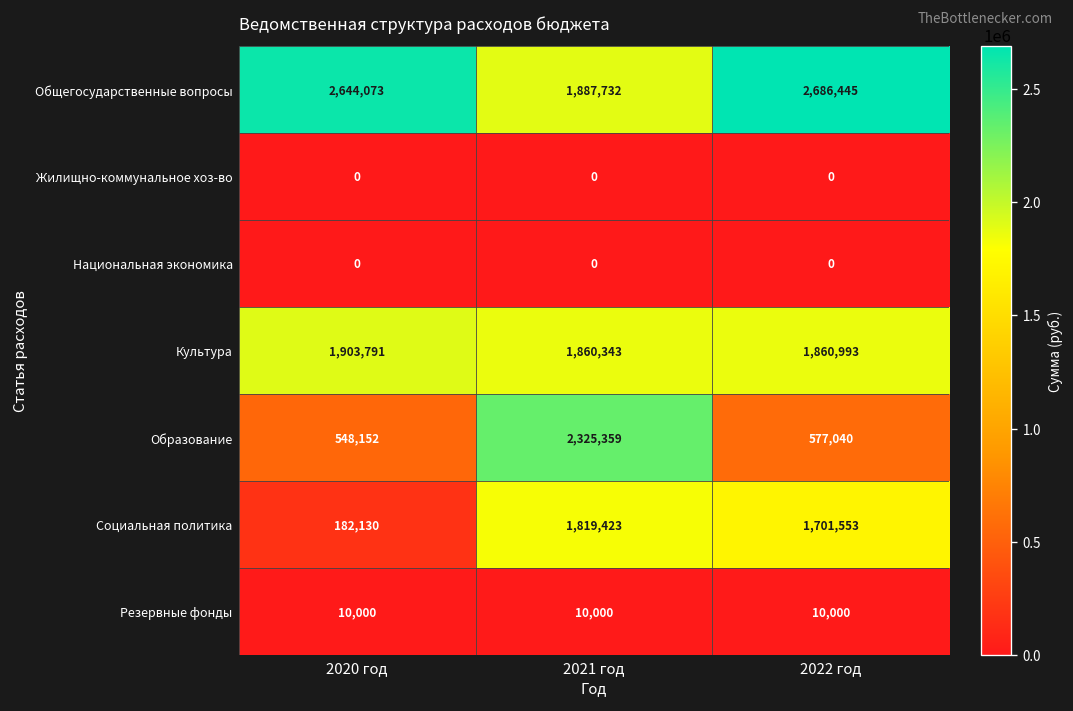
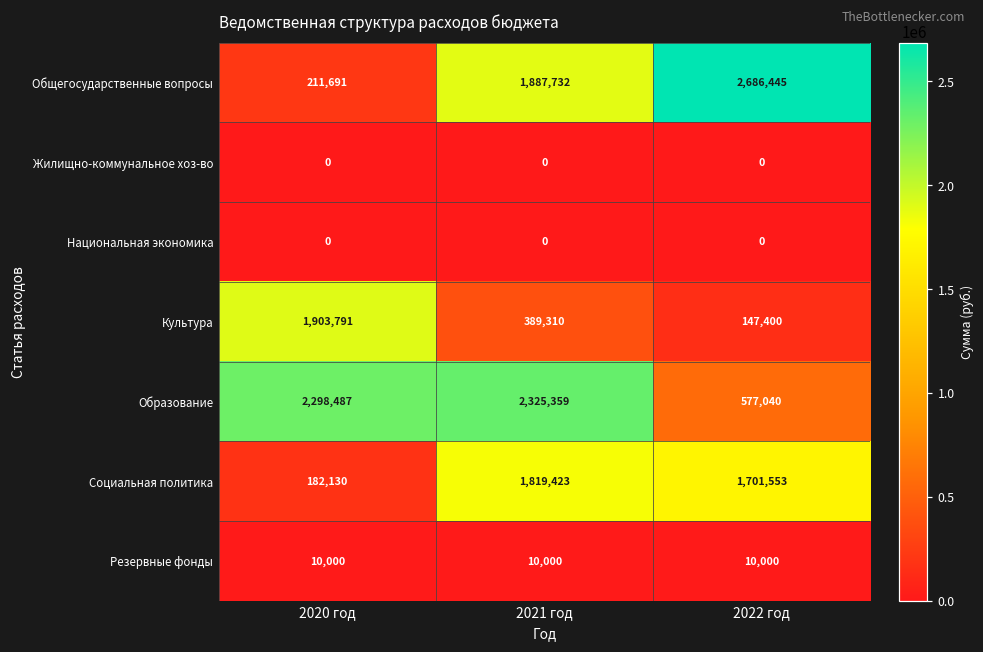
  {
    "Общегосударственные вопросы": {
-     "2020 год": "2,644,073",
+     "2020 год": "211,691",
      "2021 год": "1,887,732",
      "2022 год": "2,686,445"
    },
    "Жилищно-коммунальное хоз-во": {
      "2020 год": "0",
      "2021 год": "0",
      "2022 год": "0"
    },
    "Национальная экономика": {
      "2020 год": "0",
      "2021 год": "0",
      "2022 год": "0"
    },
    "Культура": {
      "2020 год": "1,903,791",
-     "2021 год": "1,860,343",
-     "2022 год": "1,860,993"
+     "2021 год": "389,310",
+     "2022 год": "147,400"
    },
    "Образование": {
-     "2020 год": "548,152",
+     "2020 год": "2,298,487",
      "2021 год": "2,325,359",
      "2022 год": "577,040"
    },
    "Социальная политика": {
      "2020 год": "182,130",
      "2021 год": "1,819,423",
      "2022 год": "1,701,553"
    },
    "Резервные фонды": {
      "2020 год": "10,000",
      "2021 год": "10,000",
      "2022 год": "10,000"
    }
  }
